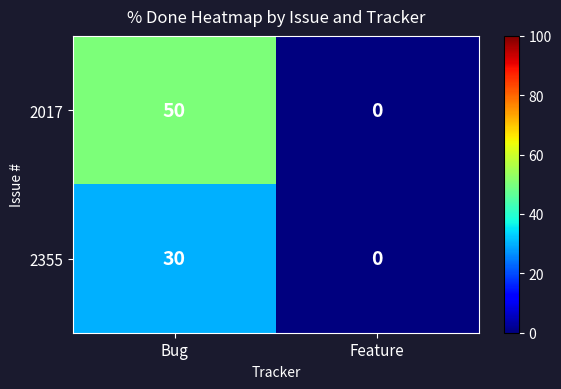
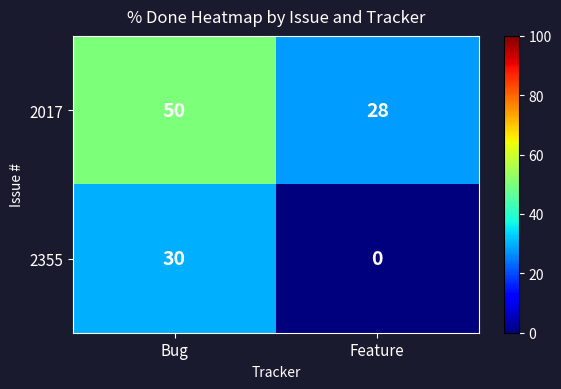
  {
    "2017": {
      "Bug": 50,
-     "Feature": 0
+     "Feature": 28
    },
    "2355": {
      "Bug": 30,
      "Feature": 0
    }
  }
